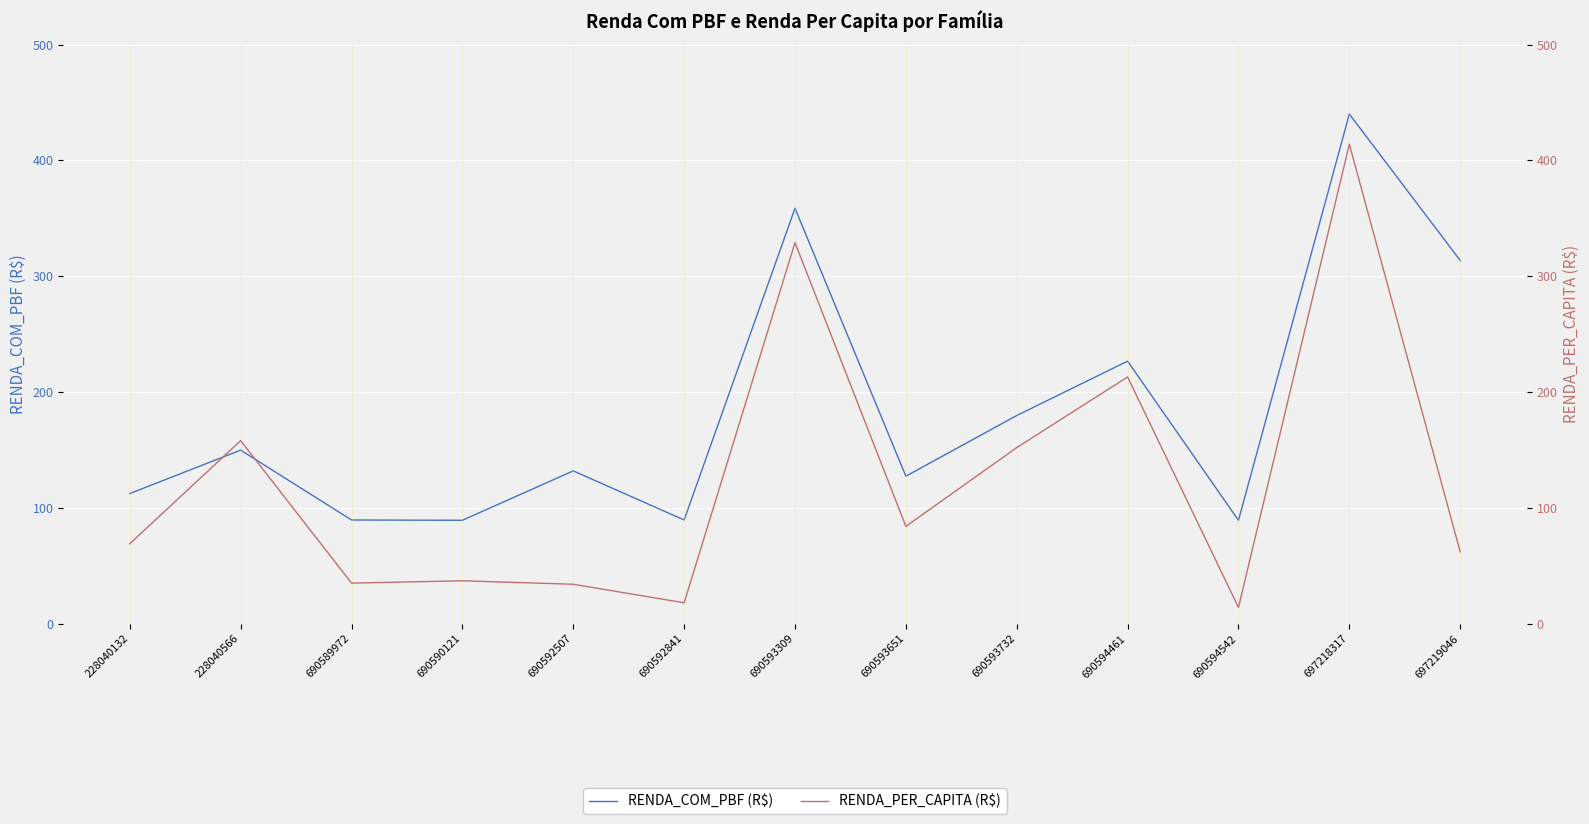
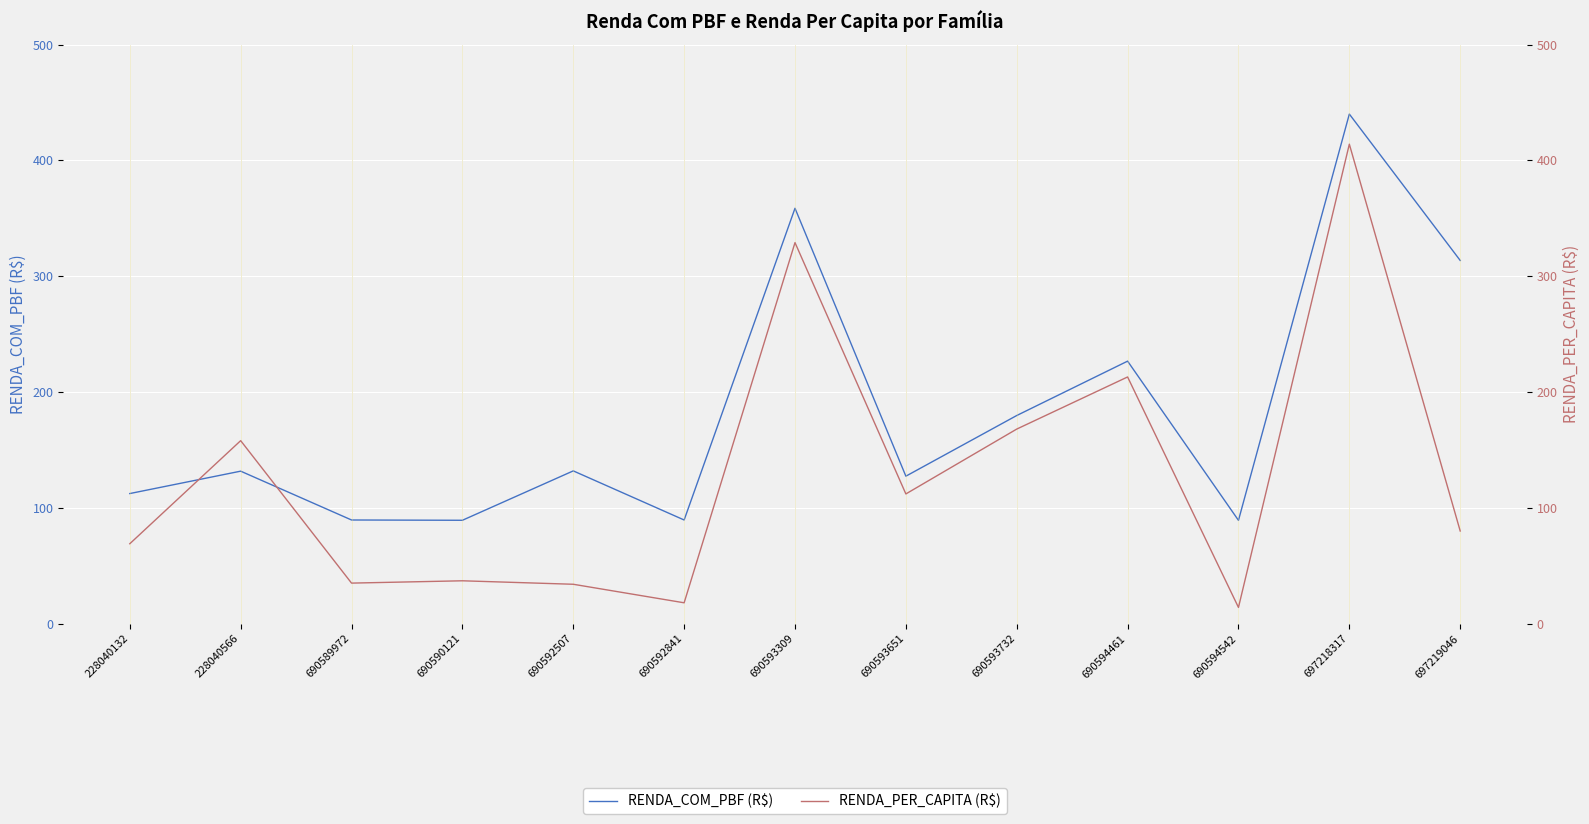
  {
    "RENDA_COM_PBF (R$)": {
      "228040132": 112,
-     "228040566": 150,
+     "228040566": 132,
      "690589972": 90,
      "690590121": 89,
      "690592507": 132,
      "690592841": 90,
      "690593309": 359,
      "690593651": 127,
      "690593732": 180,
      "690594461": 227,
      "690594542": 89,
      "697218317": 440,
      "697219046": 314
    },
    "RENDA_PER_CAPITA (R$)": {
      "228040132": 69,
      "228040566": 158,
      "690589972": 35,
      "690590121": 37,
      "690592507": 34,
      "690592841": 18,
      "690593309": 329,
-     "690593651": 84,
-     "690593732": 152,
+     "690593651": 112,
+     "690593732": 168,
      "690594461": 213,
      "690594542": 14,
      "697218317": 414,
-     "697219046": 62
+     "697219046": 80
    }
  }
